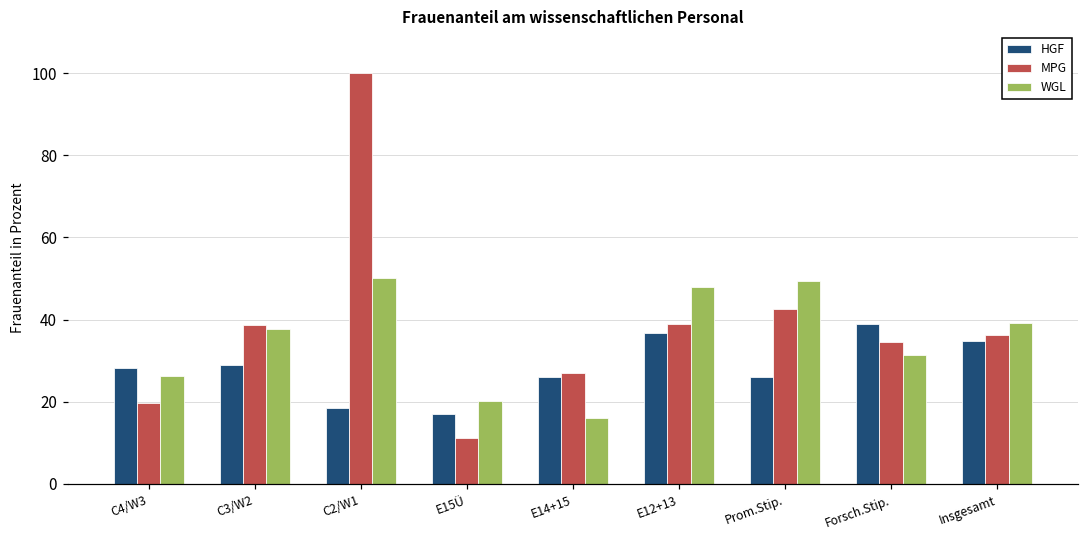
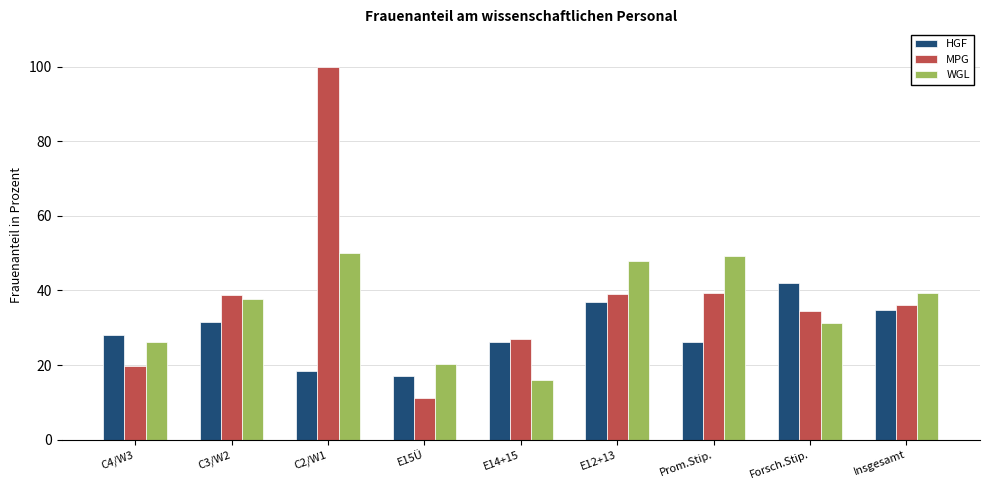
  {
    "HGF": {
      "C4/W3": 28,
-     "C3/W2": 29,
+     "C3/W2": 32,
      "C2/W1": 19,
      "E15Ü": 17,
      "E14+15": 26,
      "E12+13": 37,
      "Prom.Stip.": 26,
-     "Forsch.Stip.": 39,
+     "Forsch.Stip.": 42,
      "Insgesamt": 35
    },
    "MPG": {
      "C4/W3": 20,
      "C3/W2": 39,
      "C2/W1": 100,
      "E15Ü": 11,
      "E14+15": 27,
      "E12+13": 39,
-     "Prom.Stip.": 43,
+     "Prom.Stip.": 39,
      "Forsch.Stip.": 34,
      "Insgesamt": 36
    },
    "WGL": {
      "C4/W3": 26,
      "C3/W2": 38,
      "C2/W1": 50,
      "E15Ü": 20,
      "E14+15": 16,
      "E12+13": 48,
      "Prom.Stip.": 49,
      "Forsch.Stip.": 31,
      "Insgesamt": 39
    }
  }
